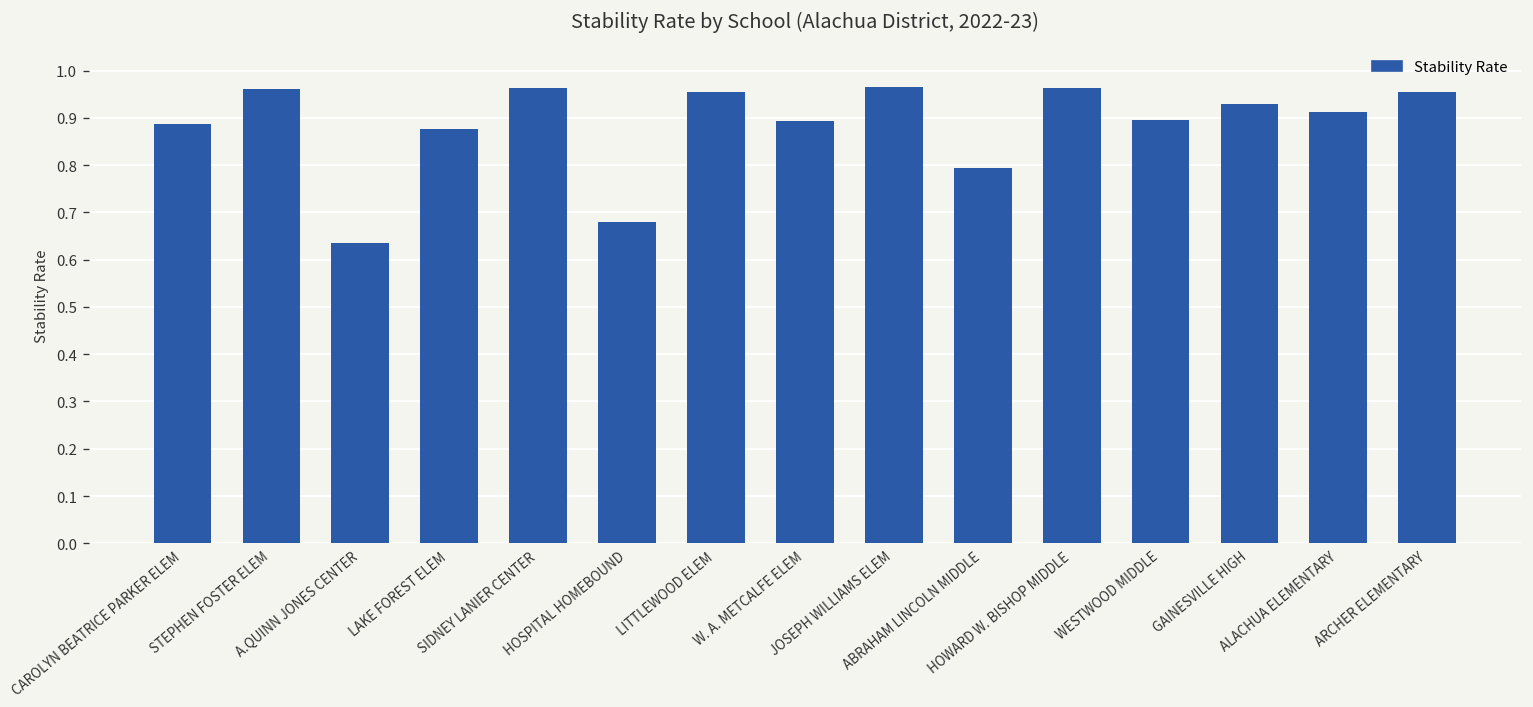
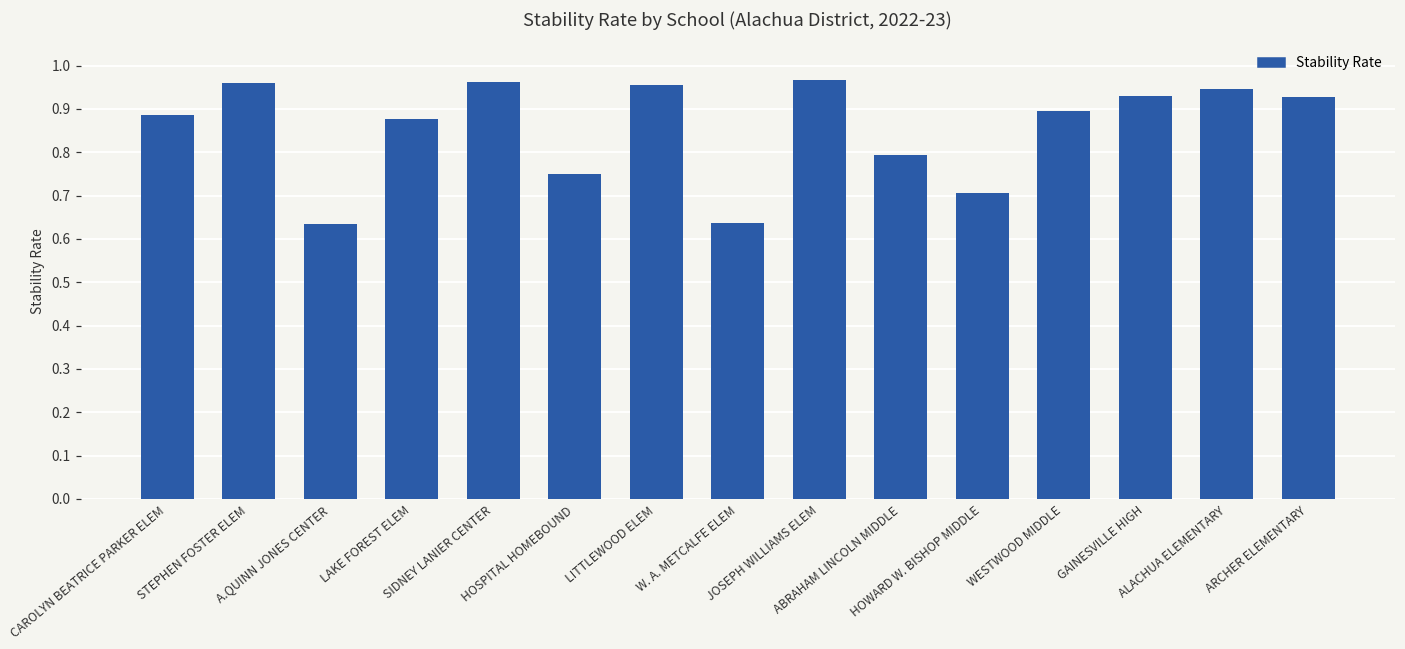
  {
    "CAROLYN BEATRICE PARKER ELEM": 0.89,
    "STEPHEN FOSTER ELEM": 0.96,
    "A.QUINN JONES CENTER": 0.63,
    "LAKE FOREST ELEM": 0.88,
    "SIDNEY LANIER CENTER": 0.96,
-   "HOSPITAL HOMEBOUND": 0.68,
+   "HOSPITAL HOMEBOUND": 0.75,
    "LITTLEWOOD ELEM": 0.95,
-   "W. A. METCALFE ELEM": 0.89,
+   "W. A. METCALFE ELEM": 0.64,
    "JOSEPH WILLIAMS ELEM": 0.97,
    "ABRAHAM LINCOLN MIDDLE": 0.79,
-   "HOWARD W. BISHOP MIDDLE": 0.96,
+   "HOWARD W. BISHOP MIDDLE": 0.71,
    "WESTWOOD MIDDLE": 0.90,
    "GAINESVILLE HIGH": 0.93,
-   "ALACHUA ELEMENTARY": 0.91,
-   "ARCHER ELEMENTARY": 0.95
+   "ALACHUA ELEMENTARY": 0.94,
+   "ARCHER ELEMENTARY": 0.93
  }
